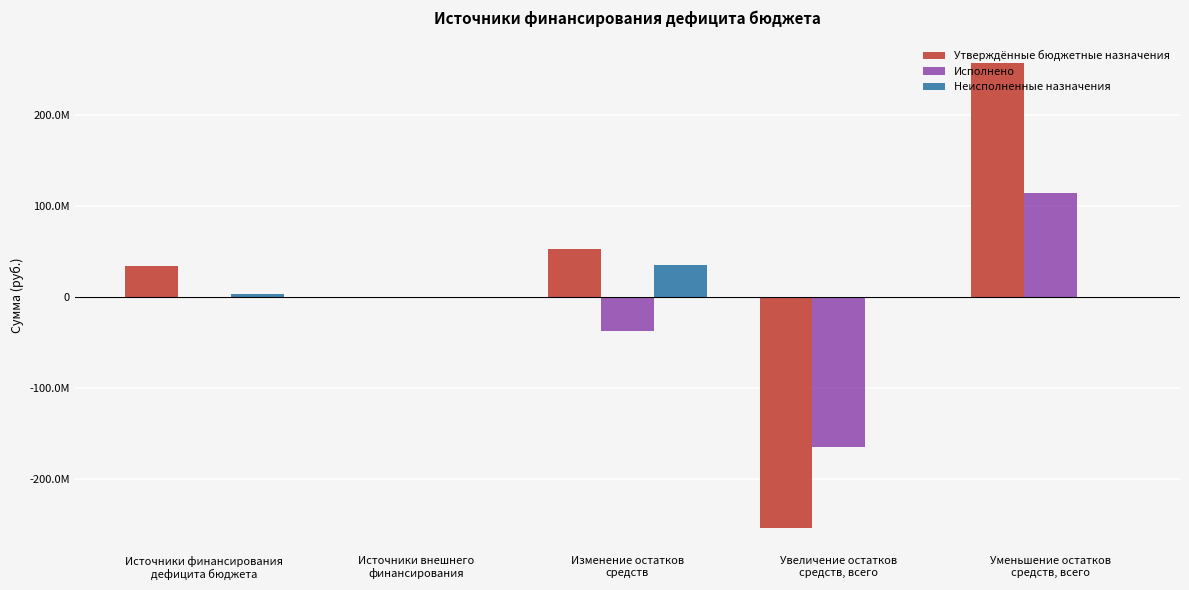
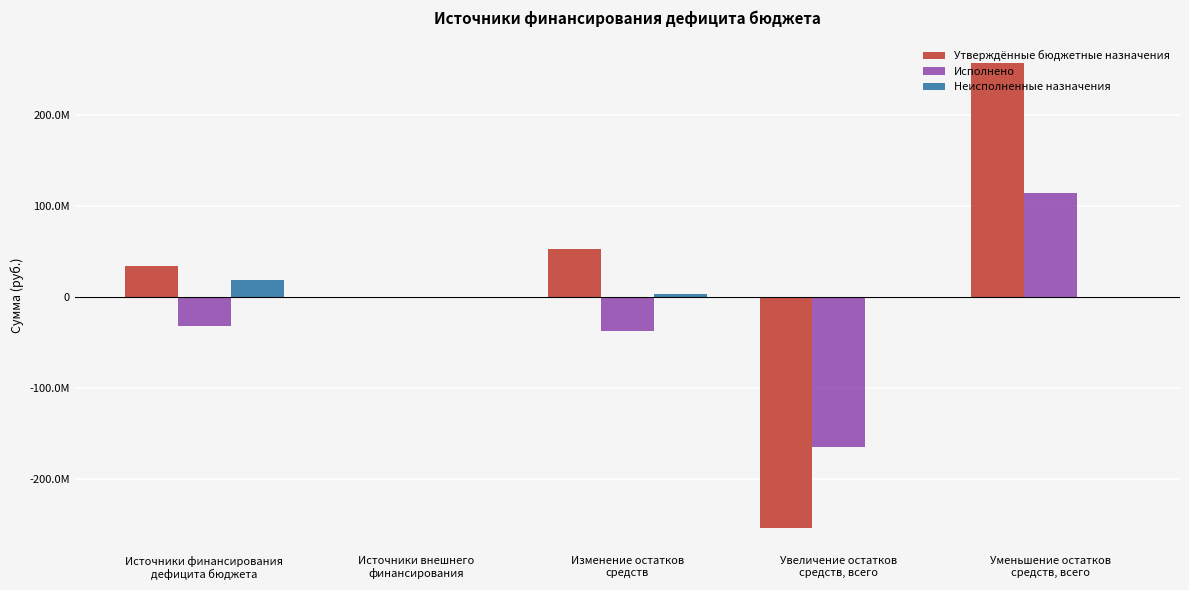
  {
    "Утверждённые бюджетные назначения": {
      "Источники финансирования дефицита бюджета": 30000000,
      "Источники внешнего финансирования": 0,
      "Изменение остатков средств": 50000000,
      "Увеличение остатков средств, всего": -250000000,
      "Уменьшение остатков средств, всего": 260000000
    },
    "Исполнено": {
-     "Источники финансирования дефицита бюджета": 0,
+     "Источники финансирования дефицита бюджета": -30000000,
      "Источники внешнего финансирования": 0,
      "Изменение остатков средств": -40000000,
      "Увеличение остатков средств, всего": -160000000,
      "Уменьшение остатков средств, всего": 110000000
    },
    "Неисполненные назначения": {
-     "Источники финансирования дефицита бюджета": 0,
+     "Источники финансирования дефицита бюджета": 20000000,
      "Источники внешнего финансирования": 0,
-     "Изменение остатков средств": 30000000,
+     "Изменение остатков средств": 0,
      "Увеличение остатков средств, всего": 0,
      "Уменьшение остатков средств, всего": 0
    }
  }
